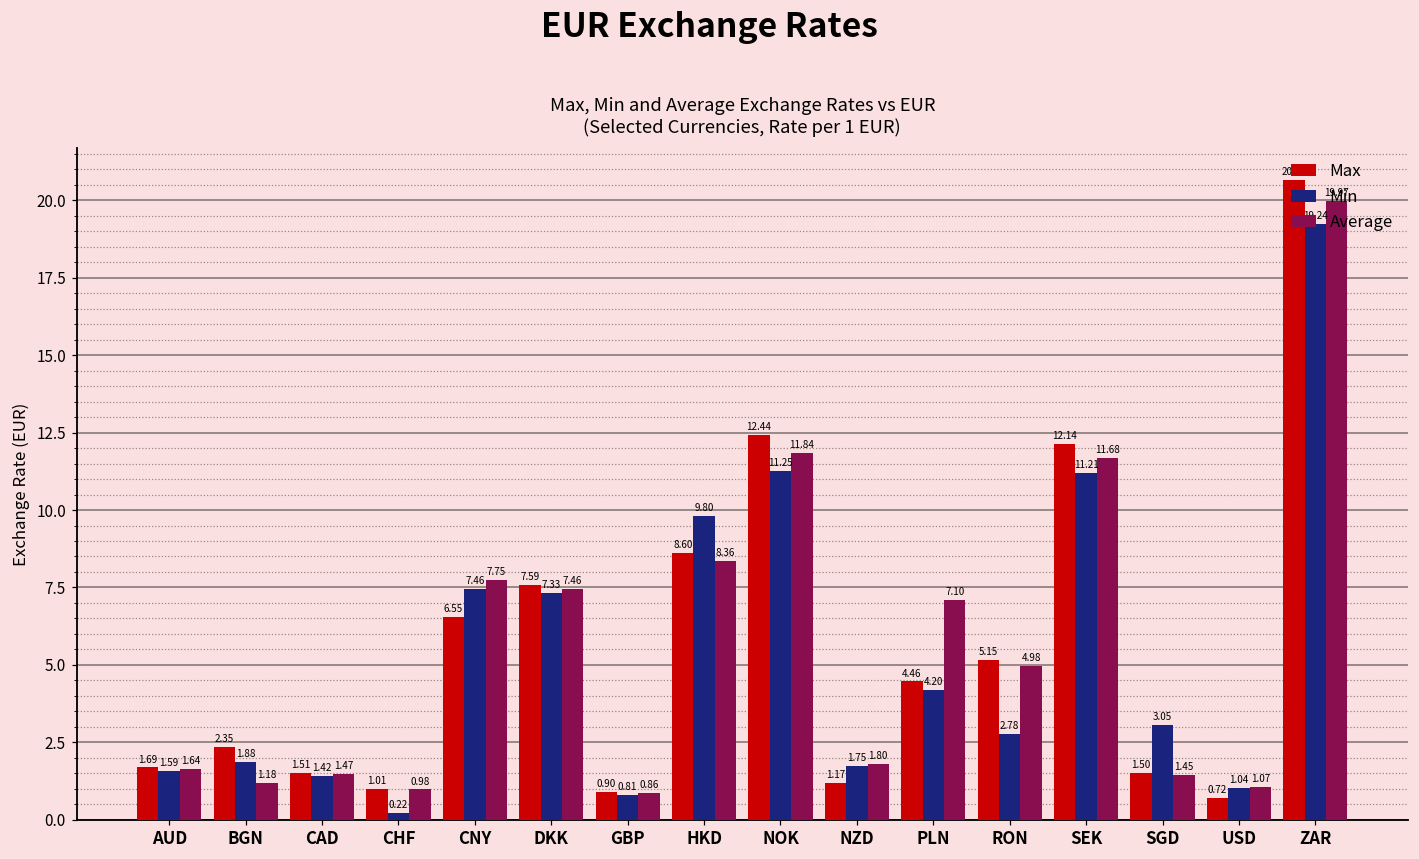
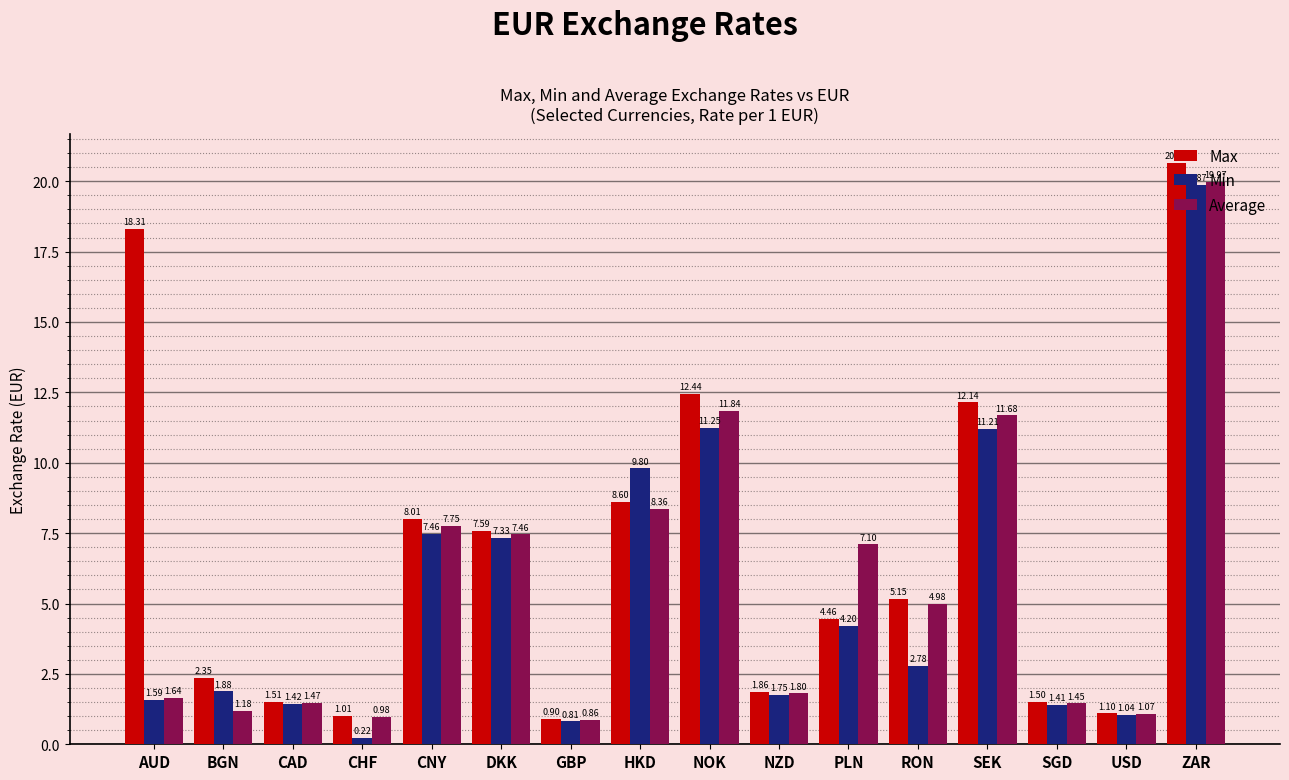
  {
    "Max": {
-     "AUD": 1.69,
+     "AUD": 18.31,
      "BGN": 2.35,
      "CAD": 1.51,
      "CHF": 1.01,
-     "CNY": 6.55,
+     "CNY": 8.01,
      "DKK": 7.59,
      "GBP": 0.90,
      "HKD": 8.60,
      "NOK": 12.44,
-     "NZD": 1.17,
+     "NZD": 1.86,
      "PLN": 4.46,
      "RON": 5.15,
      "SEK": 12.14,
      "SGD": 1.50,
-     "USD": 0.72,
+     "USD": 1.10,
      "ZAR": 20.65
    },
    "Min": {
      "AUD": 1.59,
      "BGN": 1.88,
      "CAD": 1.42,
      "CHF": 0.22,
      "CNY": 7.46,
      "DKK": 7.33,
      "GBP": 0.81,
      "HKD": 9.80,
      "NOK": 11.25,
      "NZD": 1.75,
      "PLN": 4.20,
      "RON": 2.78,
      "SEK": 11.21,
-     "SGD": 3.05,
+     "SGD": 1.41,
      "USD": 1.04,
-     "ZAR": 19.24
+     "ZAR": 19.87
    },
    "Average": {
      "AUD": 1.64,
      "BGN": 1.18,
      "CAD": 1.47,
      "CHF": 0.98,
      "CNY": 7.75,
      "DKK": 7.46,
      "GBP": 0.86,
      "HKD": 8.36,
      "NOK": 11.84,
      "NZD": 1.80,
      "PLN": 7.10,
      "RON": 4.98,
      "SEK": 11.68,
      "SGD": 1.45,
      "USD": 1.07,
      "ZAR": 19.97
    }
  }
